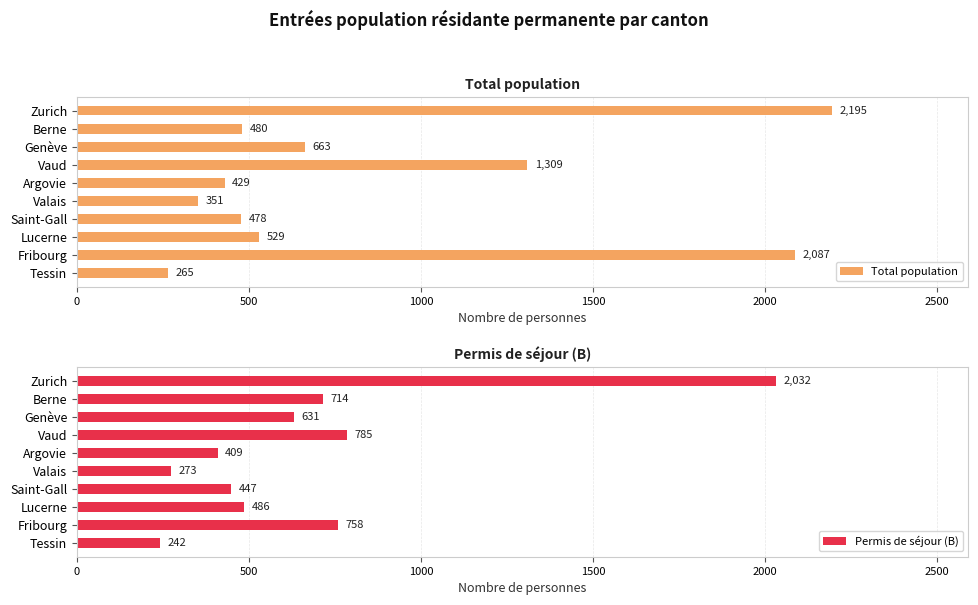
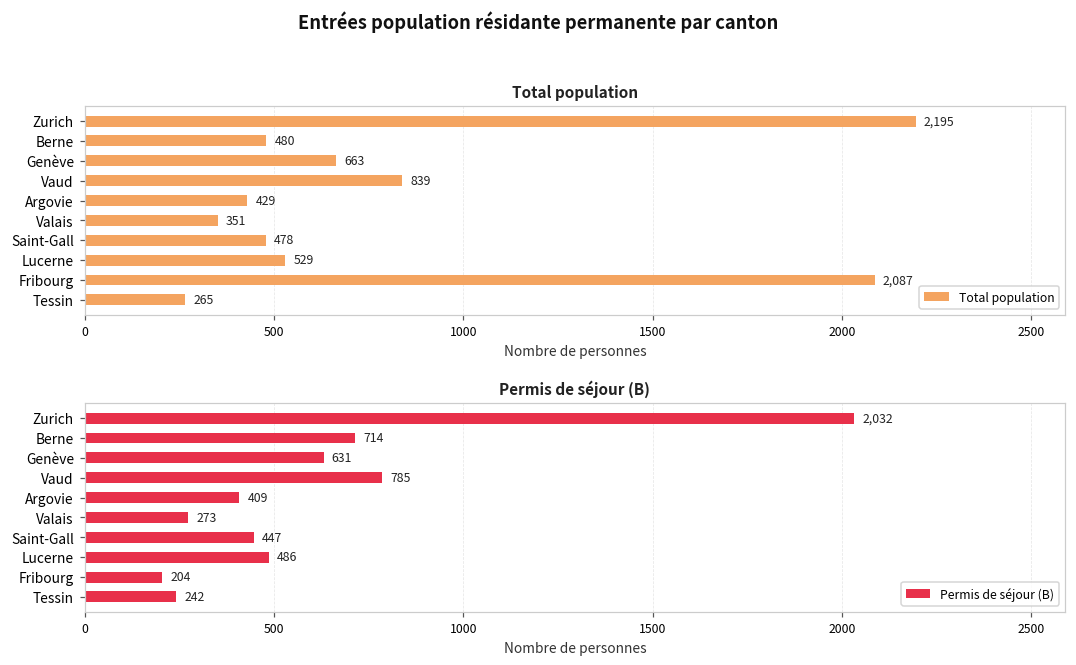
  {
    "Total population": {
      "Zurich": "2,195",
      "Berne": "480",
      "Genève": "663",
-     "Vaud": "1,309",
+     "Vaud": "839",
      "Argovie": "429",
      "Valais": "351",
      "Saint-Gall": "478",
      "Lucerne": "529",
      "Fribourg": "2,087",
      "Tessin": "265"
    },
    "Permis de séjour (B)": {
      "Zurich": "2,032",
      "Berne": "714",
      "Genève": "631",
      "Vaud": "785",
      "Argovie": "409",
      "Valais": "273",
      "Saint-Gall": "447",
      "Lucerne": "486",
-     "Fribourg": "758",
+     "Fribourg": "204",
      "Tessin": "242"
    }
  }
